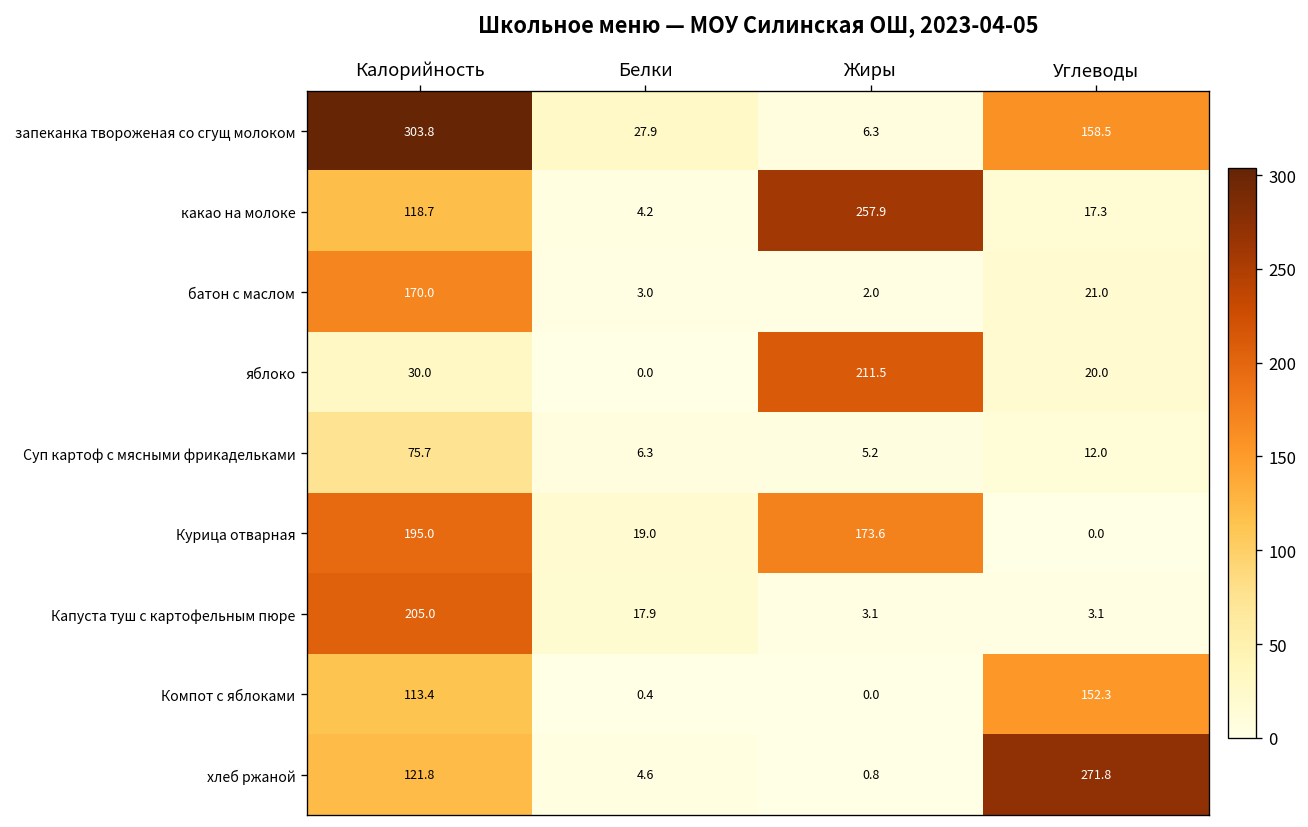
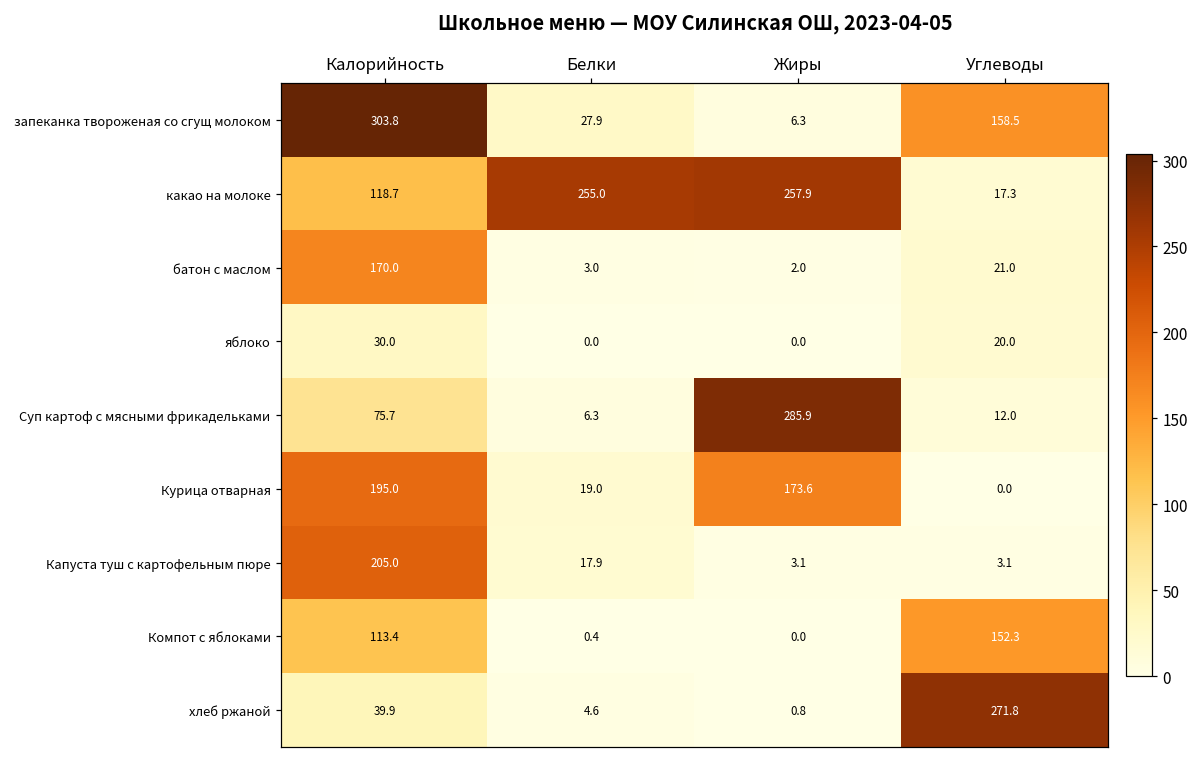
  {
    "запеканка твороженая со сгущ молоком": {
      "Калорийность": 303.8,
      "Белки": 27.9,
      "Жиры": 6.3,
      "Углеводы": 158.5
    },
    "какао на молоке": {
      "Калорийность": 118.7,
-     "Белки": 4.2,
+     "Белки": 255.0,
      "Жиры": 257.9,
      "Углеводы": 17.3
    },
    "батон с маслом": {
      "Калорийность": 170.0,
      "Белки": 3.0,
      "Жиры": 2.0,
      "Углеводы": 21.0
    },
    "яблоко": {
      "Калорийность": 30.0,
      "Белки": 0.0,
-     "Жиры": 211.5,
+     "Жиры": 0.0,
      "Углеводы": 20.0
    },
    "Суп картоф с мясными фрикадельками": {
      "Калорийность": 75.7,
      "Белки": 6.3,
-     "Жиры": 5.2,
+     "Жиры": 285.9,
      "Углеводы": 12.0
    },
    "Курица отварная": {
      "Калорийность": 195.0,
      "Белки": 19.0,
      "Жиры": 173.6,
      "Углеводы": 0.0
    },
    "Капуста туш с картофельным пюре": {
      "Калорийность": 205.0,
      "Белки": 17.9,
      "Жиры": 3.1,
      "Углеводы": 3.1
    },
    "Компот с яблоками": {
      "Калорийность": 113.4,
      "Белки": 0.4,
      "Жиры": 0.0,
      "Углеводы": 152.3
    },
    "хлеб ржаной": {
-     "Калорийность": 121.8,
+     "Калорийность": 39.9,
      "Белки": 4.6,
      "Жиры": 0.8,
      "Углеводы": 271.8
    }
  }
